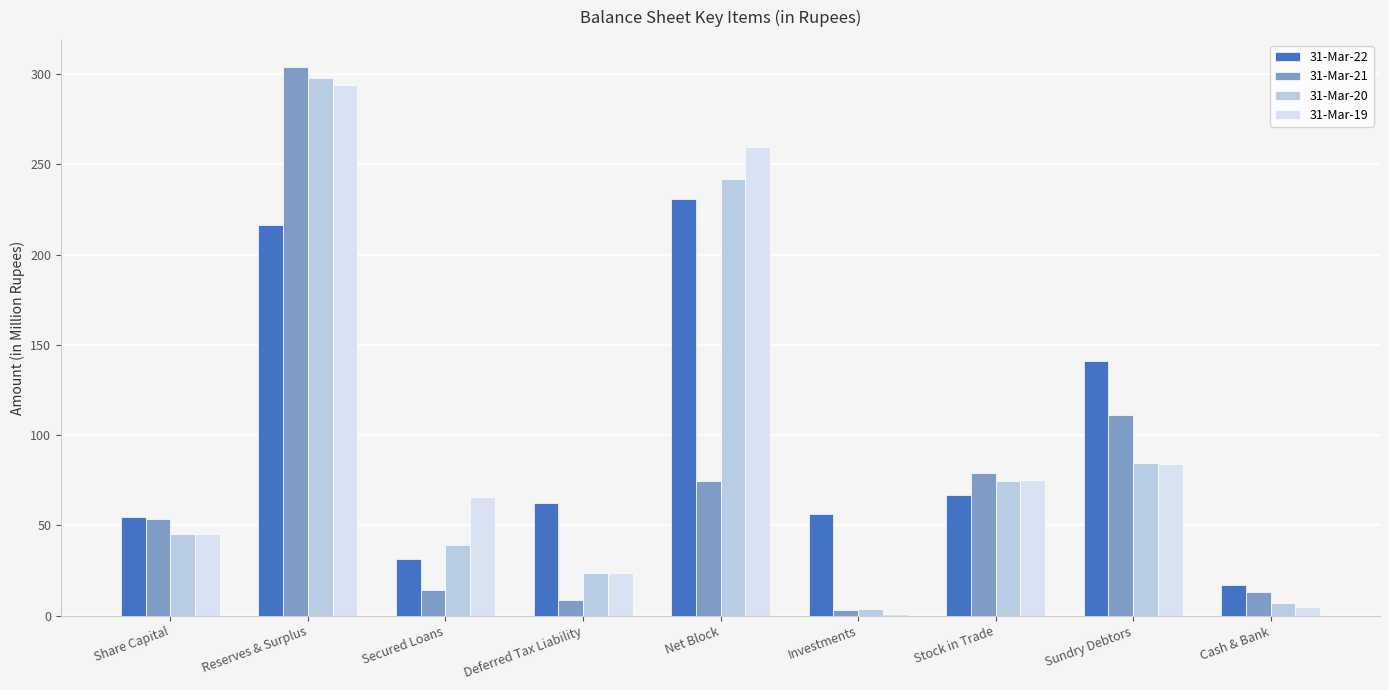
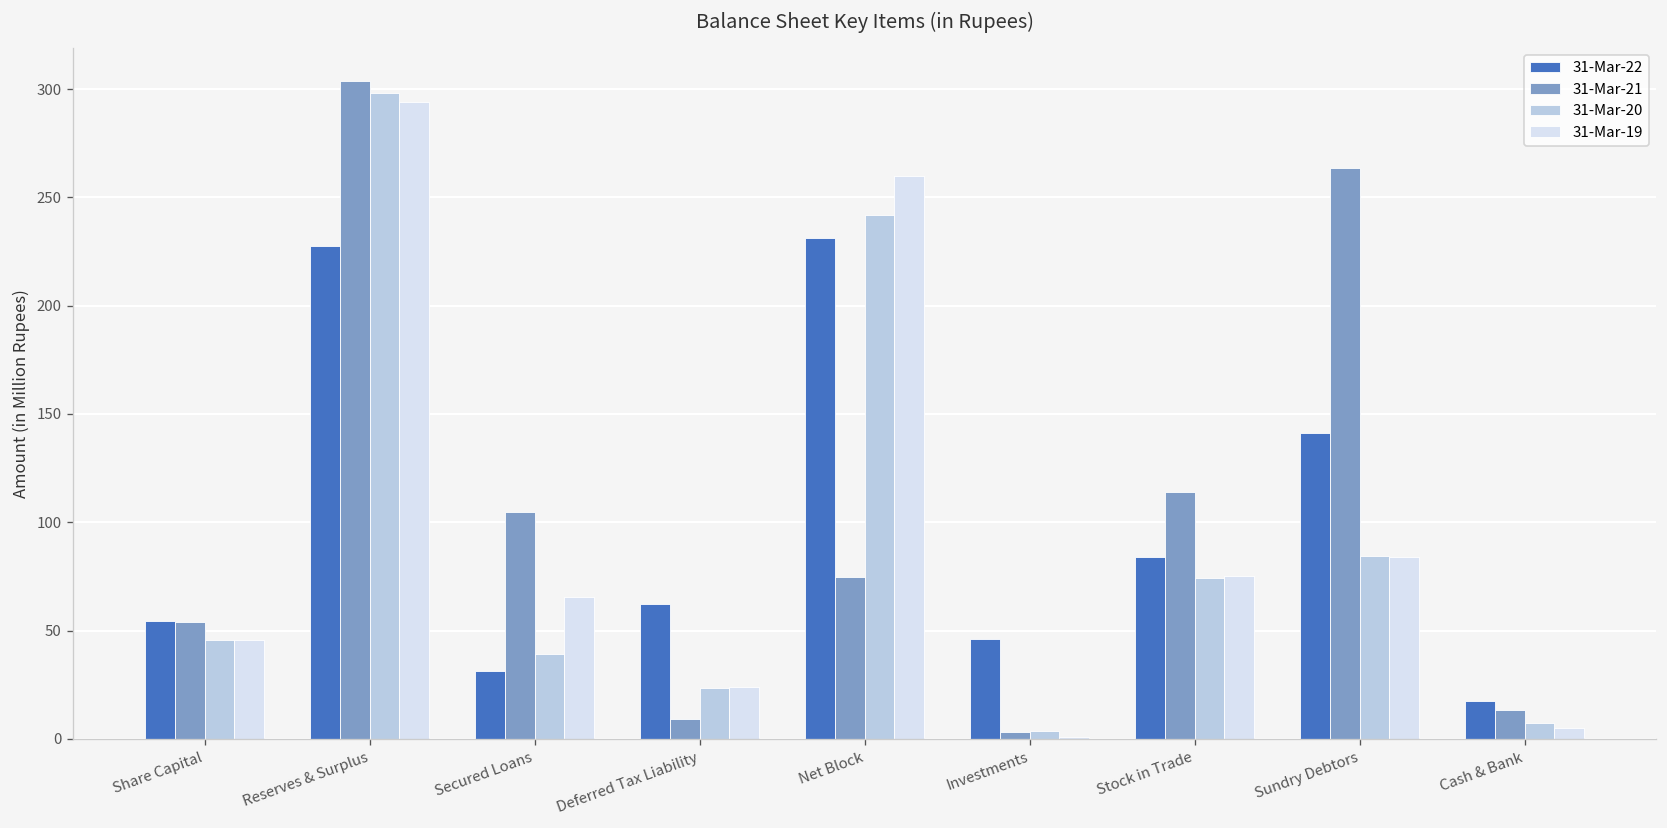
  {
    "31-Mar-22": {
      "Share Capital": 55,
-     "Reserves & Surplus": 216,
+     "Reserves & Surplus": 228,
      "Secured Loans": 31,
      "Deferred Tax Liability": 62,
      "Net Block": 231,
-     "Investments": 56,
-     "Stock in Trade": 67,
+     "Investments": 46,
+     "Stock in Trade": 84,
      "Sundry Debtors": 141,
      "Cash & Bank": 17
    },
    "31-Mar-21": {
      "Share Capital": 54,
      "Reserves & Surplus": 304,
-     "Secured Loans": 14,
+     "Secured Loans": 105,
      "Deferred Tax Liability": 9,
      "Net Block": 75,
      "Investments": 3,
-     "Stock in Trade": 79,
-     "Sundry Debtors": 111,
+     "Stock in Trade": 114,
+     "Sundry Debtors": 264,
      "Cash & Bank": 13
    }
  }
